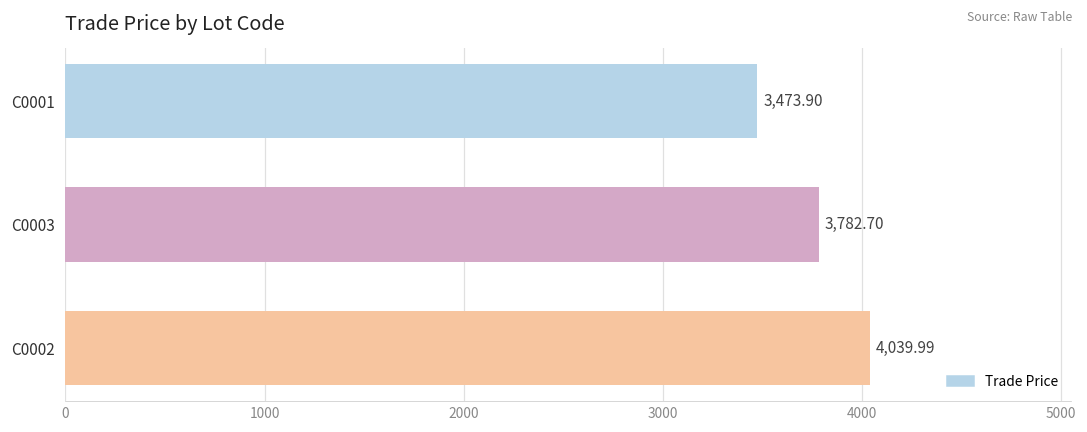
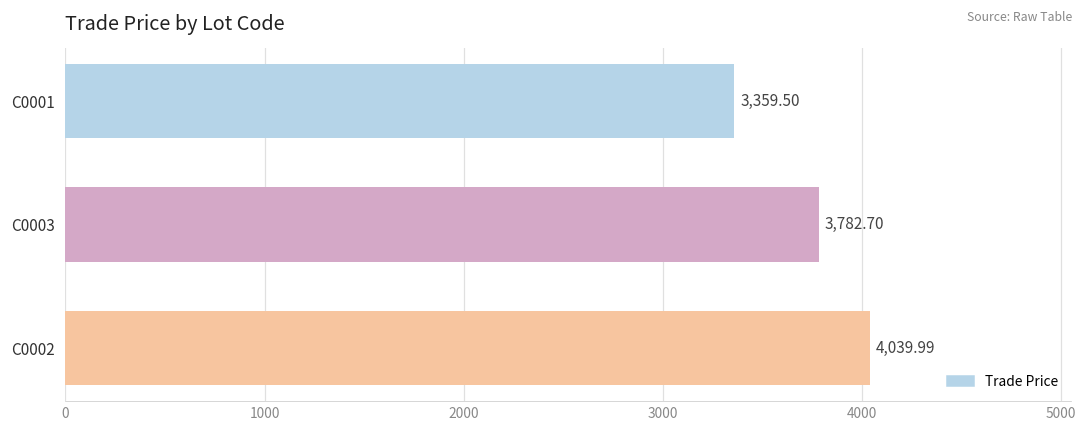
  {
-   "C0001": "3,473.90",
+   "C0001": "3,359.50",
    "C0003": "3,782.70",
    "C0002": "4,039.99"
  }
